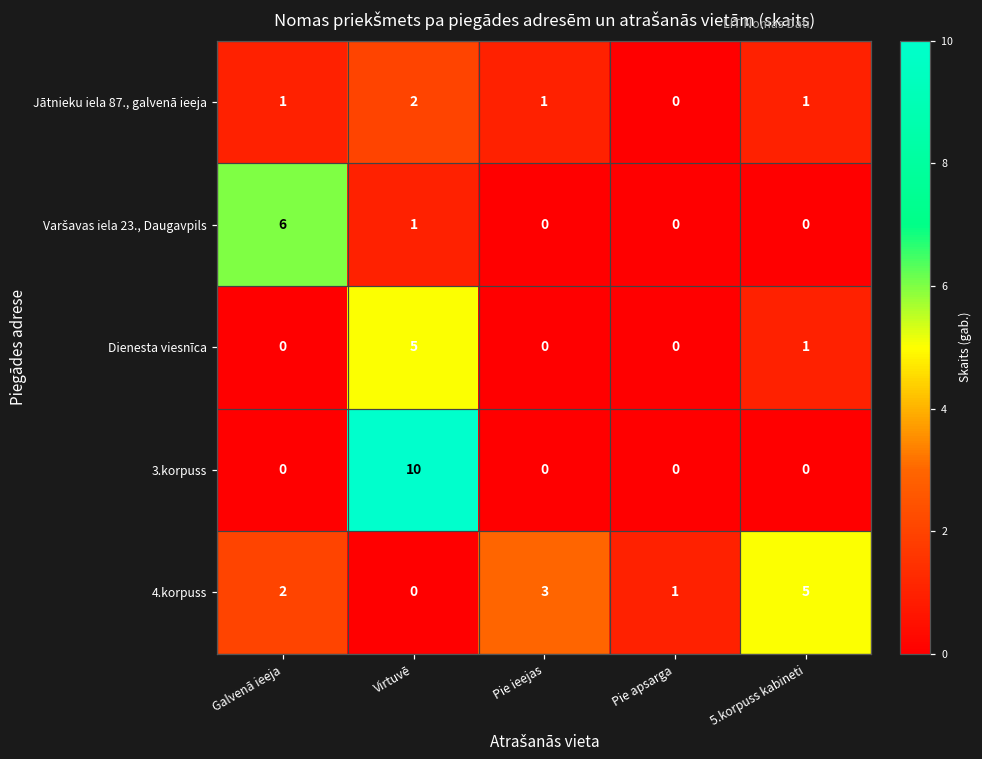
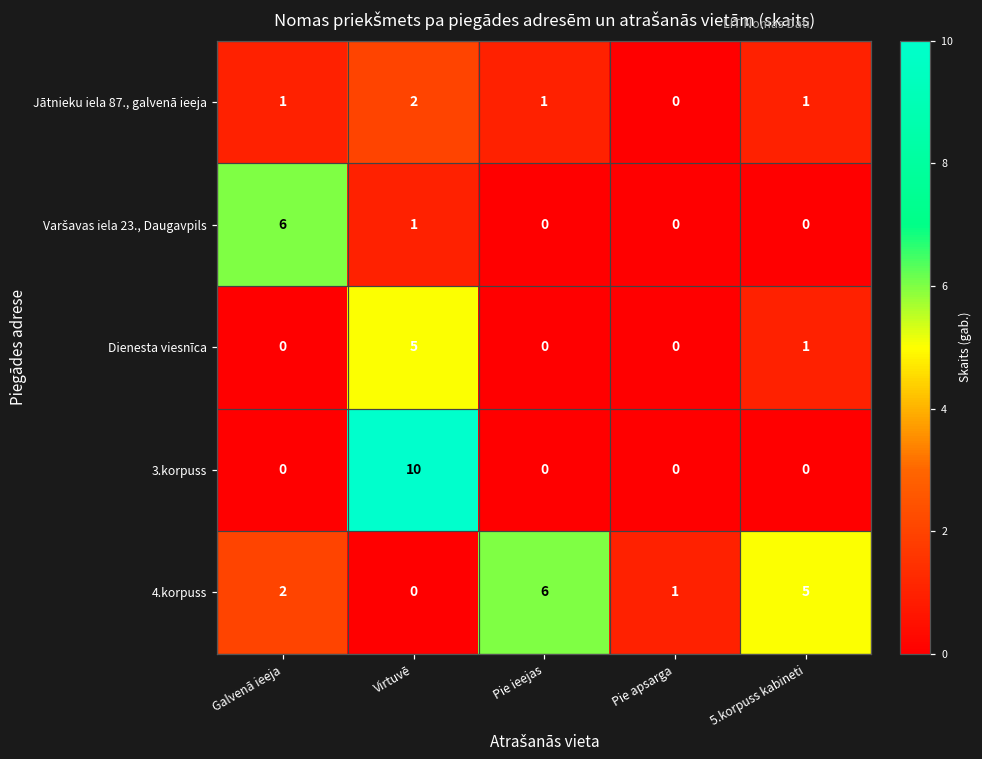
  {
    "Jātnieku iela 87., galvenā ieeja": {
      "Galvenā ieeja": 1,
      "Virtuvē": 2,
      "Pie ieejas": 1,
      "Pie apsarga": 0,
      "5.korpuss kabineti": 1
    },
    "Varšavas iela 23., Daugavpils": {
      "Galvenā ieeja": 6,
      "Virtuvē": 1,
      "Pie ieejas": 0,
      "Pie apsarga": 0,
      "5.korpuss kabineti": 0
    },
    "Dienesta viesnīca": {
      "Galvenā ieeja": 0,
      "Virtuvē": 5,
      "Pie ieejas": 0,
      "Pie apsarga": 0,
      "5.korpuss kabineti": 1
    },
    "3.korpuss": {
      "Galvenā ieeja": 0,
      "Virtuvē": 10,
      "Pie ieejas": 0,
      "Pie apsarga": 0,
      "5.korpuss kabineti": 0
    },
    "4.korpuss": {
      "Galvenā ieeja": 2,
      "Virtuvē": 0,
-     "Pie ieejas": 3,
+     "Pie ieejas": 6,
      "Pie apsarga": 1,
      "5.korpuss kabineti": 5
    }
  }
